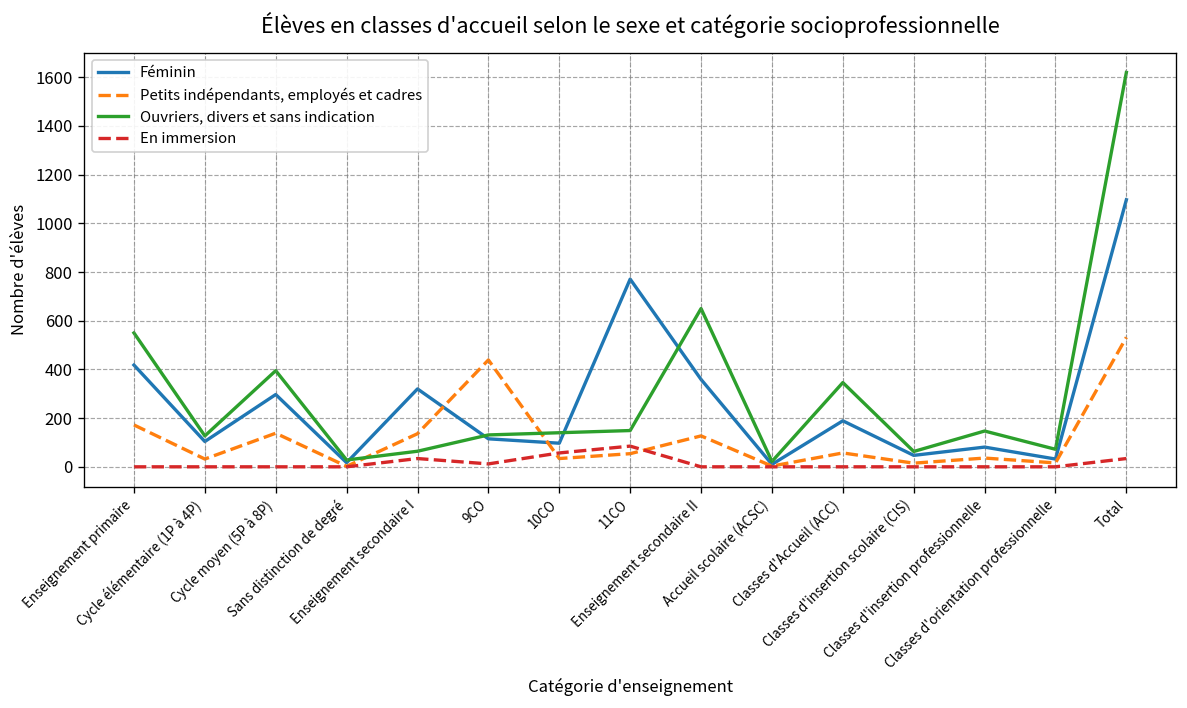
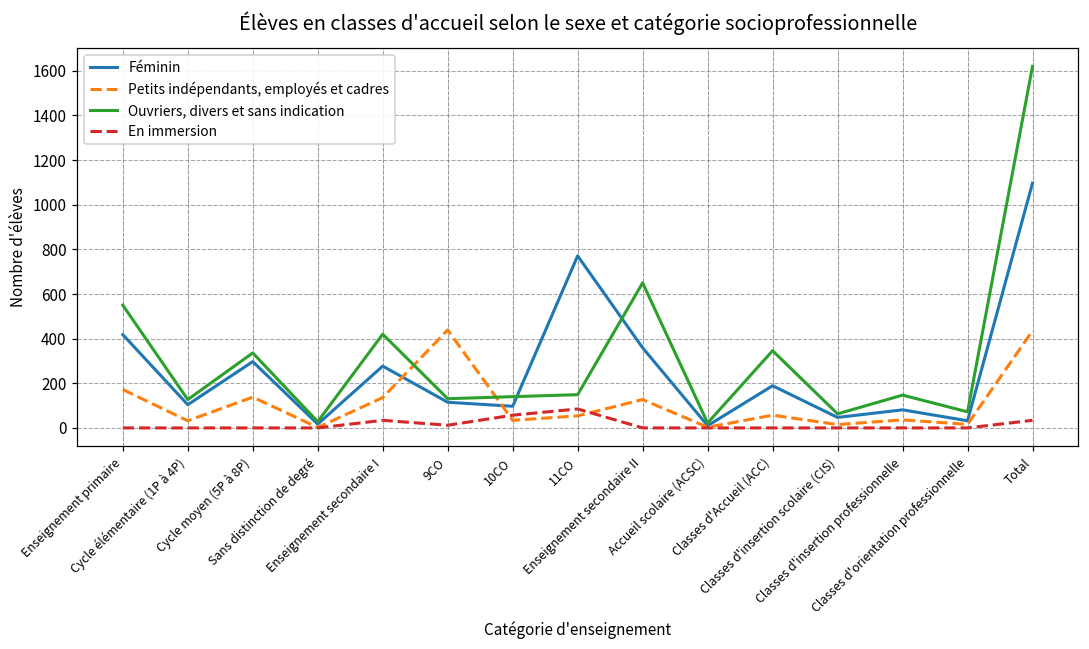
  {
    "Féminin": {
      "Enseignement primaire": 420,
      "Cycle élémentaire (1P à 4P)": 100,
      "Cycle moyen (5P à 8P)": 300,
-     "Enseignement secondaire I": 320,
+     "Enseignement secondaire I": 280,
      "9CO": 120,
      "10CO": 100,
      "11CO": 770,
      "Enseignement secondaire II": 360,
      "Classes d'Accueil (ACC)": 190,
      "Classes d'insertion scolaire (CIS)": 50,
      "Classes d'insertion professionnelle": 80,
      "Classes d'orientation professionnelle": 30,
      "Total": 1100
    },
    "Petits indépendants, employés et cadres": {
      "Enseignement primaire": 170,
      "Cycle élémentaire (1P à 4P)": 30,
      "Cycle moyen (5P à 8P)": 140,
      "Enseignement secondaire I": 140,
      "9CO": 440,
      "10CO": 30,
      "11CO": 50,
      "Enseignement secondaire II": 130,
      "Classes d'Accueil (ACC)": 60,
      "Classes d'insertion scolaire (CIS)": 20,
      "Classes d'insertion professionnelle": 40,
      "Classes d'orientation professionnelle": 20,
-     "Total": 530
+     "Total": 440
    },
    "Ouvriers, divers et sans indication": {
      "Enseignement primaire": 550,
      "Cycle élémentaire (1P à 4P)": 130,
-     "Cycle moyen (5P à 8P)": 400,
-     "Enseignement secondaire I": 60,
+     "Cycle moyen (5P à 8P)": 340,
+     "Enseignement secondaire I": 420,
      "9CO": 130,
      "10CO": 140,
      "11CO": 150,
      "Enseignement secondaire II": 650,
      "Classes d'Accueil (ACC)": 350,
      "Classes d'insertion scolaire (CIS)": 60,
      "Classes d'insertion professionnelle": 150,
      "Classes d'orientation professionnelle": 70,
      "Total": 1620
    },
    "En immersion": {
      "Enseignement primaire": 0,
      "Cycle élémentaire (1P à 4P)": 0,
      "Cycle moyen (5P à 8P)": 0,
      "Enseignement secondaire I": 30,
      "9CO": 10,
      "10CO": 60,
      "11CO": 90,
      "Enseignement secondaire II": 0,
      "Classes d'Accueil (ACC)": 0,
      "Classes d'insertion scolaire (CIS)": 0,
      "Classes d'insertion professionnelle": 0,
      "Classes d'orientation professionnelle": 0,
      "Total": 30
    }
  }
